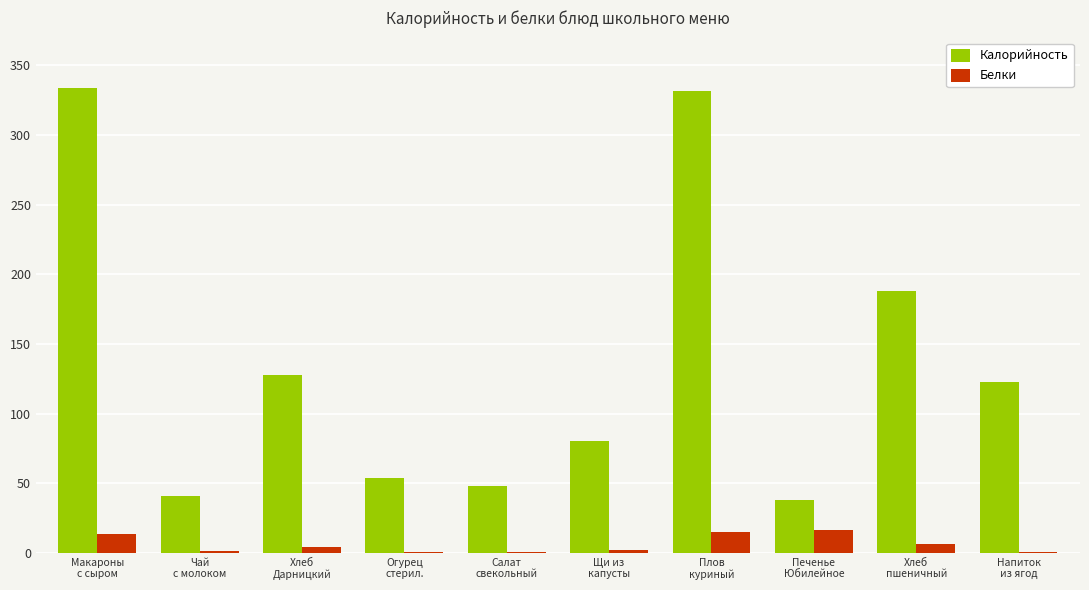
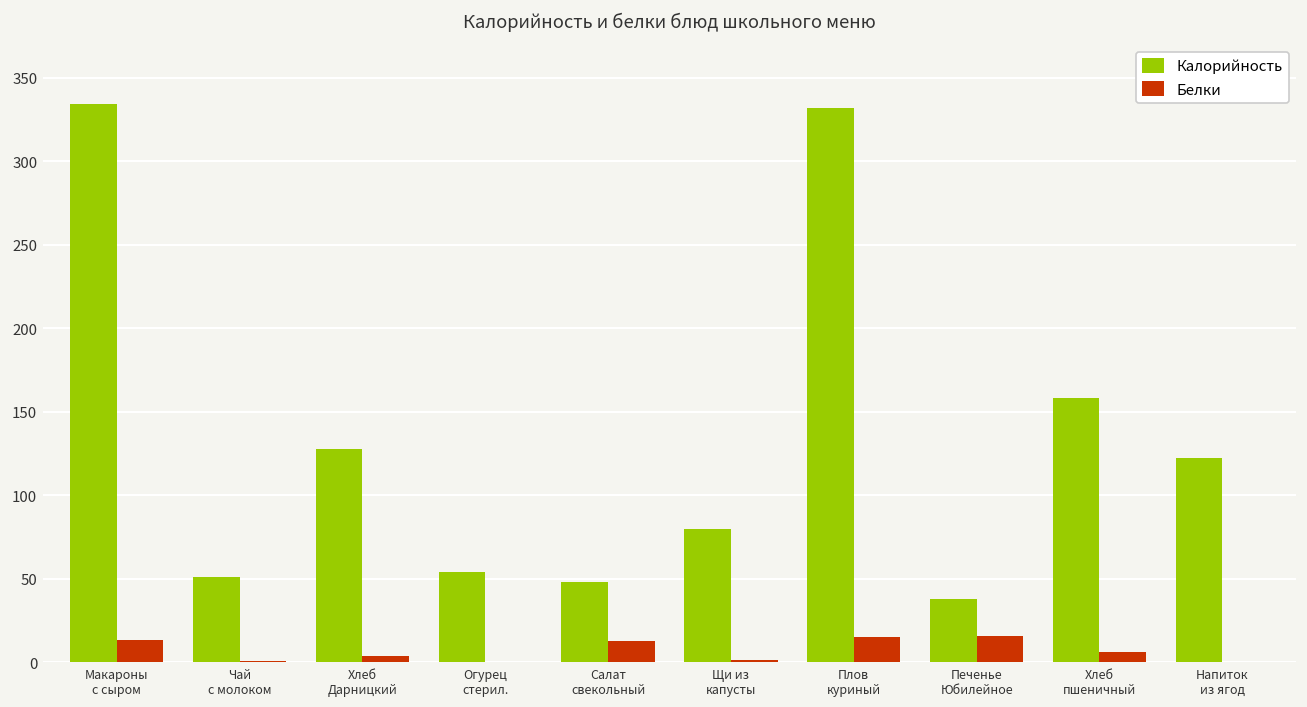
  {
    "Калорийность": {
      "Макароны с сыром": 334,
-     "Чай с молоком": 41,
+     "Чай с молоком": 51,
      "Хлеб Дарницкий": 128,
      "Огурец стерил.": 54,
      "Салат свекольный": 48,
      "Щи из капусты": 80,
      "Плов куриный": 332,
      "Печенье Юбилейное": 38,
-     "Хлеб пшеничный": 188,
+     "Хлеб пшеничный": 158,
      "Напиток из ягод": 123
    },
    "Белки": {
      "Макароны с сыром": 14,
      "Хлеб Дарницкий": 4,
-     "Салат свекольный": 1,
+     "Салат свекольный": 13,
      "Плов куриный": 15,
      "Печенье Юбилейное": 16,
      "Хлеб пшеничный": 6
    }
  }
